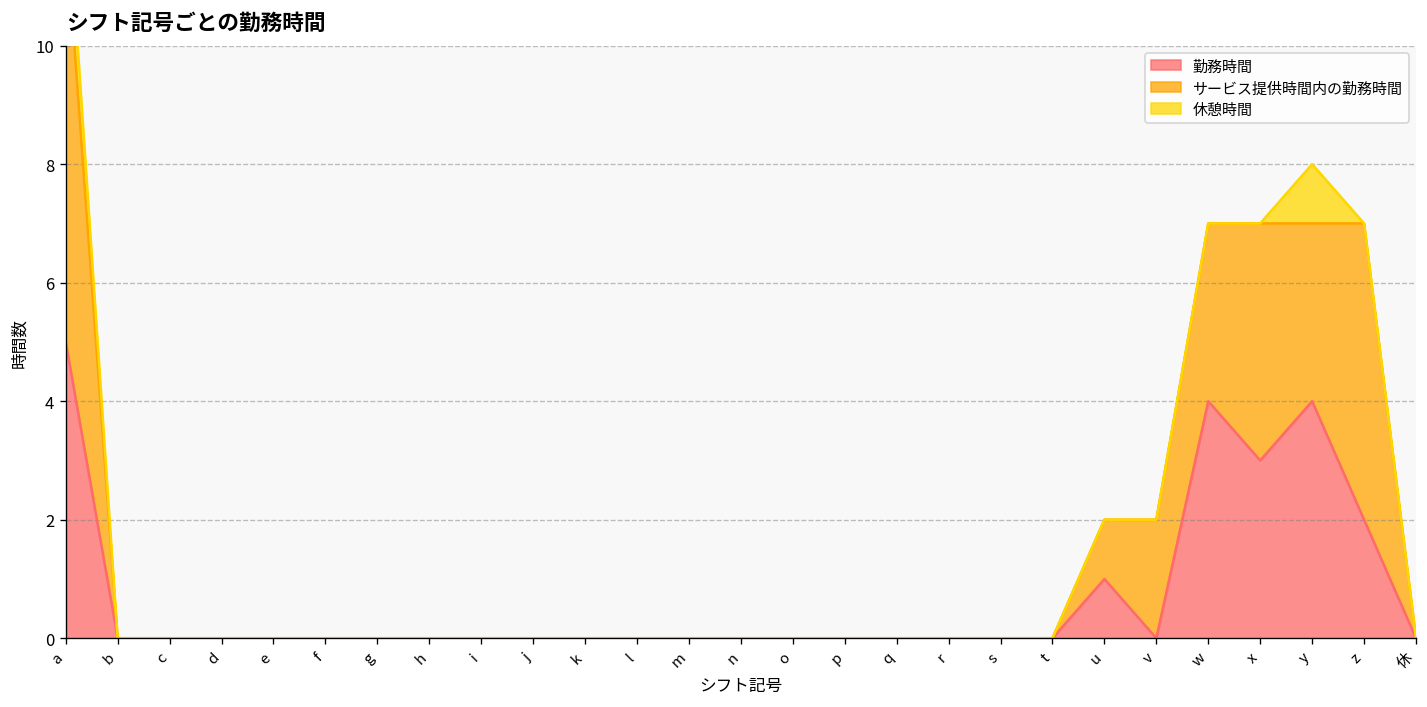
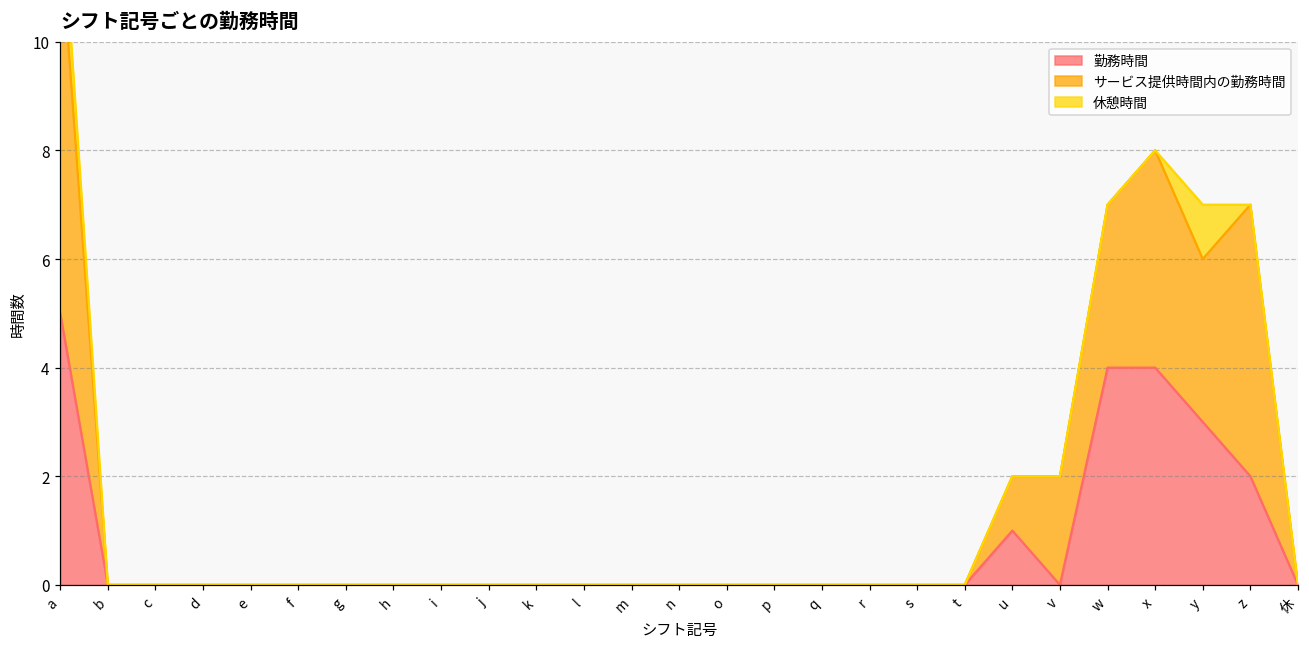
  {
    "勤務時間": {
      "a": 5,
      "u": 1,
      "v": 0,
      "w": 4,
-     "x": 3,
-     "y": 4,
+     "x": 4,
+     "y": 3,
      "z": 2
    }
  }
